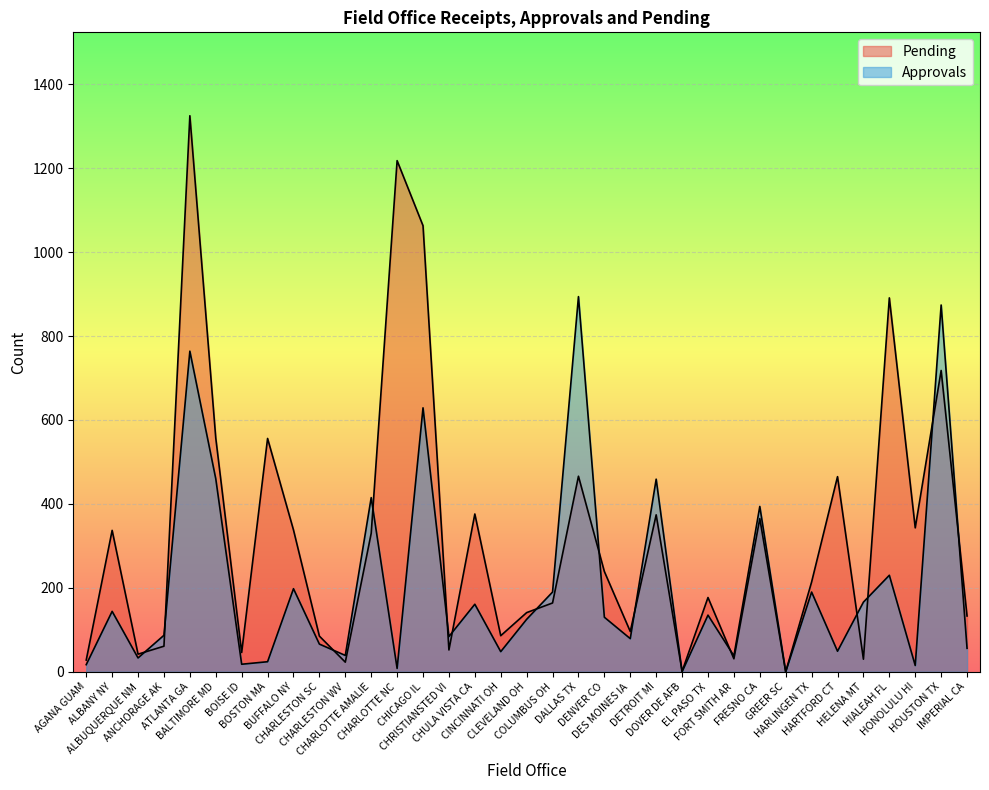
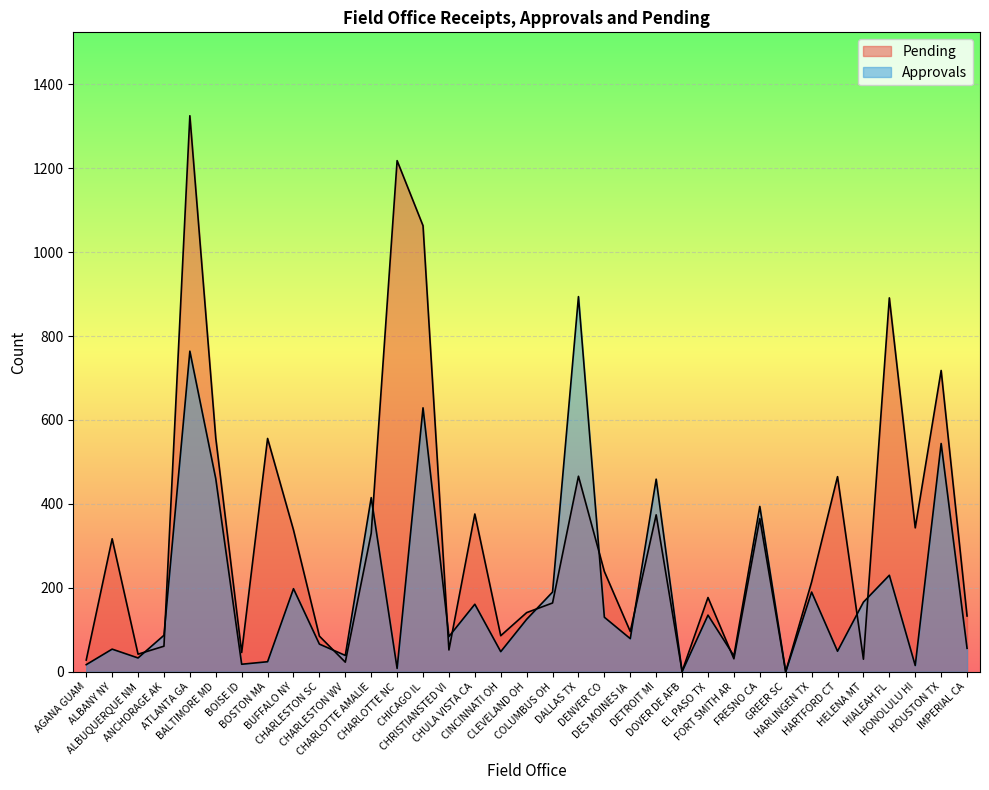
  {
    "Pending": {
      "AGANA GUAM": 30,
-     "ALBANY NY": 340,
+     "ALBANY NY": 320,
      "ALBUQUERQUE NM": 40,
      "ANCHORAGE AK": 60,
      "ATLANTA GA": 1330,
      "BALTIMORE MD": 560,
      "BOISE ID": 50,
      "BOSTON MA": 560,
      "BUFFALO NY": 340,
      "CHARLESTON SC": 90,
      "CHARLESTON WV": 20,
      "CHARLOTTE AMALIE": 330,
      "CHARLOTTE NC": 1220,
      "CHICAGO IL": 1060,
      "CHRISTIANSTED VI": 50,
      "CHULA VISTA CA": 380,
      "CINCINNATI OH": 90,
      "CLEVELAND OH": 140,
      "COLUMBUS OH": 160,
      "DALLAS TX": 470,
      "DENVER CO": 240,
      "DES MOINES IA": 100,
      "DETROIT MI": 370,
      "EL PASO TX": 180,
      "FORT SMITH AR": 30,
      "FRESNO CA": 370,
      "HARLINGEN TX": 210,
      "HARTFORD CT": 470,
      "HELENA MT": 30,
      "HIALEAH FL": 890,
      "HONOLULU HI": 340,
      "HOUSTON TX": 720,
      "IMPERIAL CA": 130
    },
    "Approvals": {
      "AGANA GUAM": 20,
-     "ALBANY NY": 140,
+     "ALBANY NY": 50,
      "ALBUQUERQUE NM": 30,
      "ANCHORAGE AK": 90,
      "ATLANTA GA": 760,
      "BALTIMORE MD": 460,
      "BOISE ID": 20,
      "BOSTON MA": 20,
      "BUFFALO NY": 200,
      "CHARLESTON SC": 70,
      "CHARLESTON WV": 40,
      "CHARLOTTE AMALIE": 420,
      "CHARLOTTE NC": 10,
      "CHICAGO IL": 630,
      "CHRISTIANSTED VI": 80,
      "CHULA VISTA CA": 160,
      "CINCINNATI OH": 50,
      "CLEVELAND OH": 130,
      "COLUMBUS OH": 190,
      "DALLAS TX": 890,
      "DENVER CO": 130,
      "DES MOINES IA": 80,
      "DETROIT MI": 460,
      "EL PASO TX": 140,
      "FORT SMITH AR": 40,
      "FRESNO CA": 390,
      "HARLINGEN TX": 190,
      "HARTFORD CT": 50,
      "HELENA MT": 170,
      "HIALEAH FL": 230,
      "HONOLULU HI": 20,
-     "HOUSTON TX": 870,
+     "HOUSTON TX": 540,
      "IMPERIAL CA": 60
    }
  }
